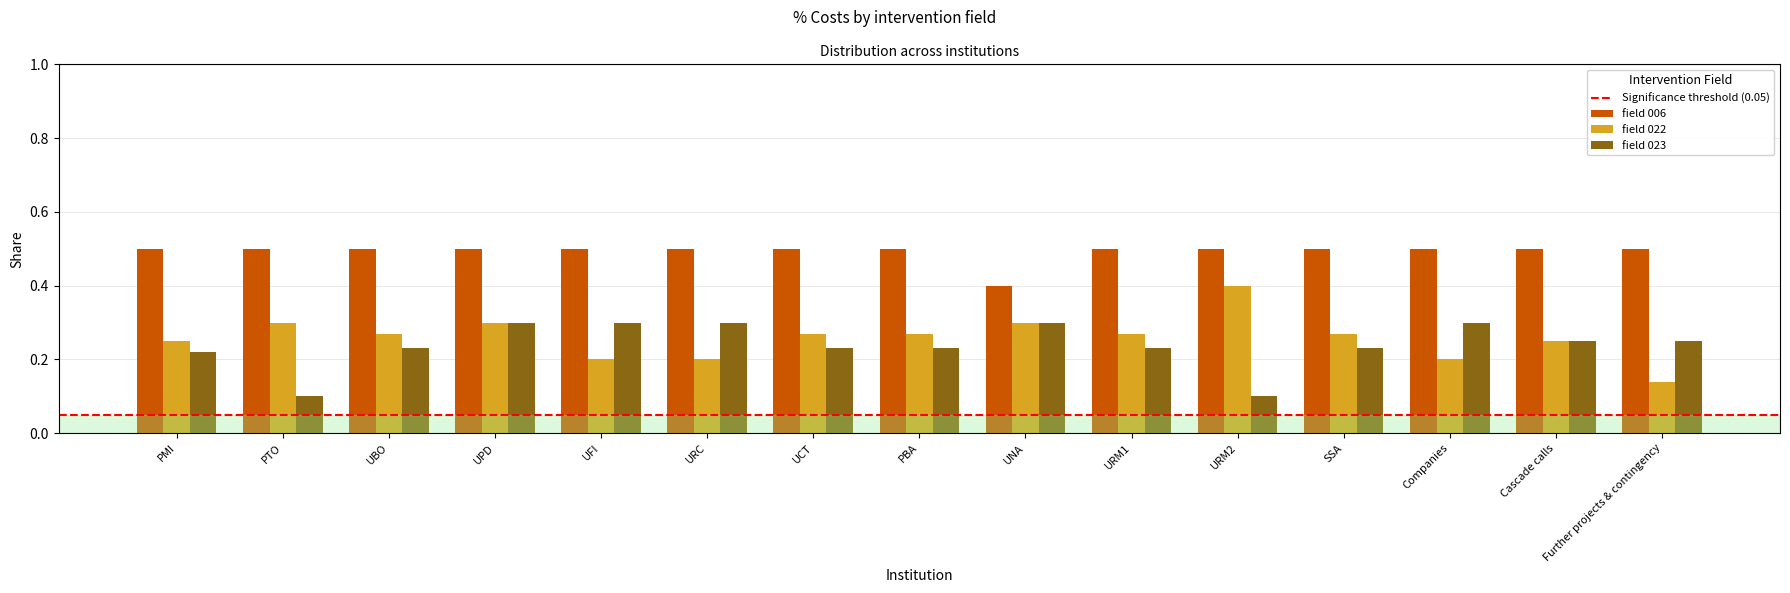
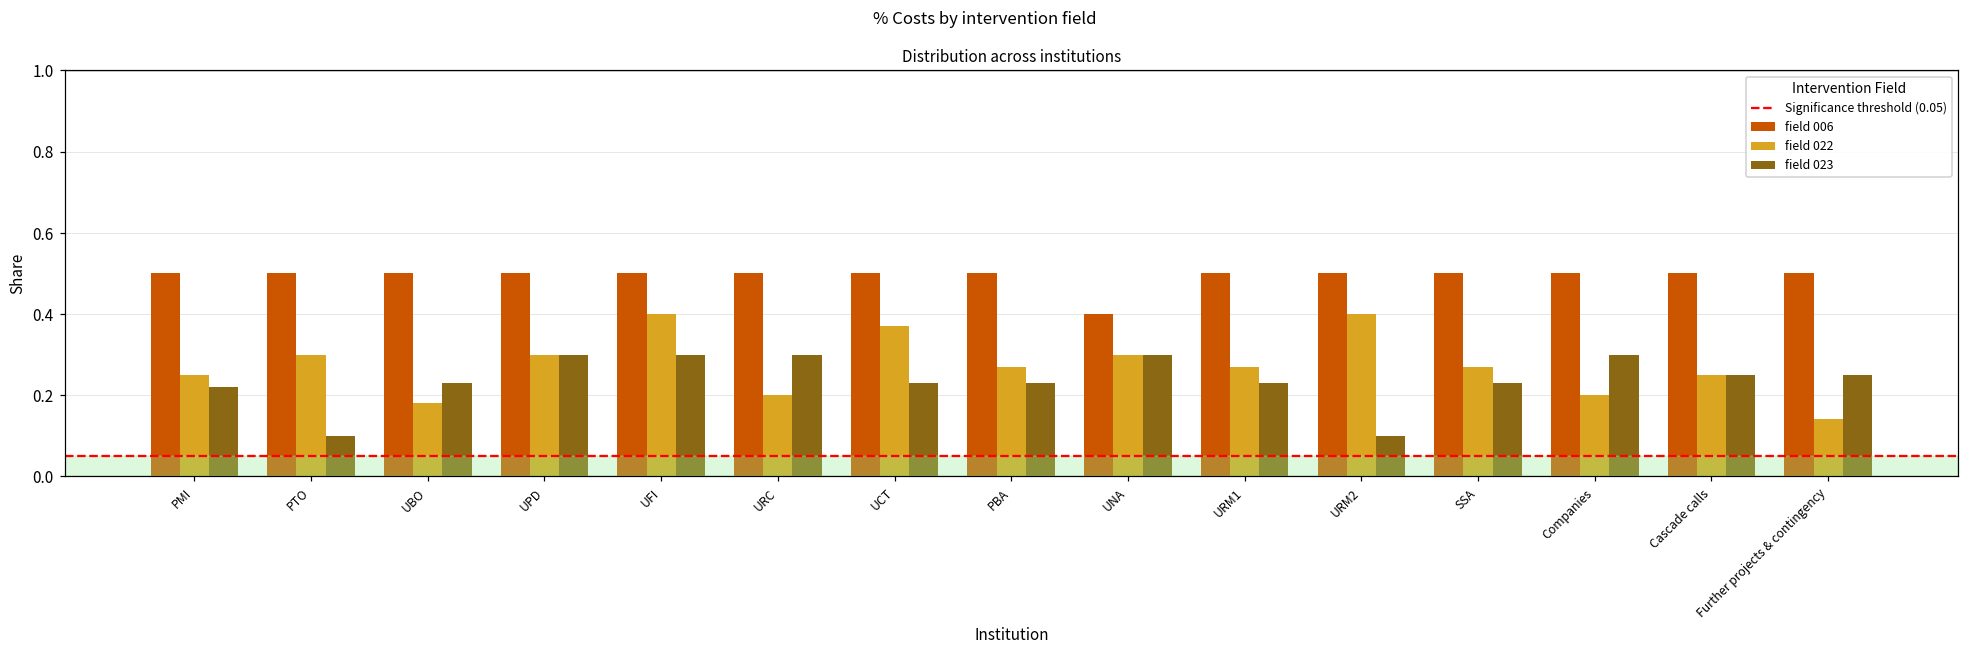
  {
    "field 006": {
      "PMI": 0.50,
      "PTO": 0.50,
      "UBO": 0.50,
      "UPD": 0.50,
      "UFI": 0.50,
      "URC": 0.50,
      "UCT": 0.50,
      "PBA": 0.50,
      "UNA": 0.40,
      "URM1": 0.50,
      "URM2": 0.50,
      "SSA": 0.50,
      "Companies": 0.50,
      "Cascade calls": 0.50,
      "Further projects & contingency": 0.50
    },
    "field 022": {
      "PMI": 0.25,
      "PTO": 0.30,
-     "UBO": 0.27,
+     "UBO": 0.18,
      "UPD": 0.30,
-     "UFI": 0.2,
+     "UFI": 0.4,
      "URC": 0.20,
-     "UCT": 0.27,
+     "UCT": 0.37,
      "PBA": 0.27,
      "UNA": 0.30,
      "URM1": 0.27,
      "URM2": 0.40,
      "SSA": 0.27,
      "Companies": 0.20,
      "Cascade calls": 0.25,
      "Further projects & contingency": 0.14
    },
    "field 023": {
      "PMI": 0.22,
      "PTO": 0.10,
      "UBO": 0.23,
      "UPD": 0.30,
      "UFI": 0.30,
      "URC": 0.30,
      "UCT": 0.23,
      "PBA": 0.23,
      "UNA": 0.30,
      "URM1": 0.23,
      "URM2": 0.10,
      "SSA": 0.23,
      "Companies": 0.30,
      "Cascade calls": 0.25,
      "Further projects & contingency": 0.25
    }
  }
